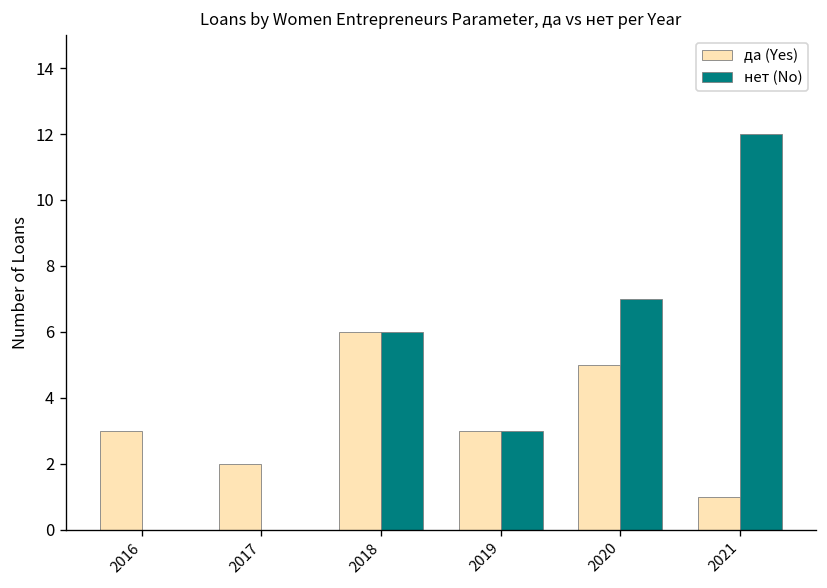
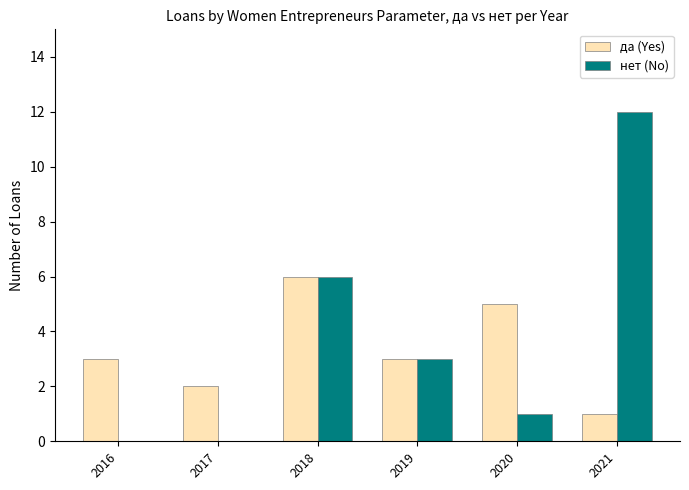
  {
    "да (Yes)": {
      "2016": 3,
      "2017": 2,
      "2018": 6,
      "2019": 3,
      "2020": 5,
      "2021": 1
    },
    "нет (No)": {
      "2016": 0,
      "2017": 0,
      "2018": 6,
      "2019": 3,
-     "2020": 7,
+     "2020": 1,
      "2021": 12
    }
  }
